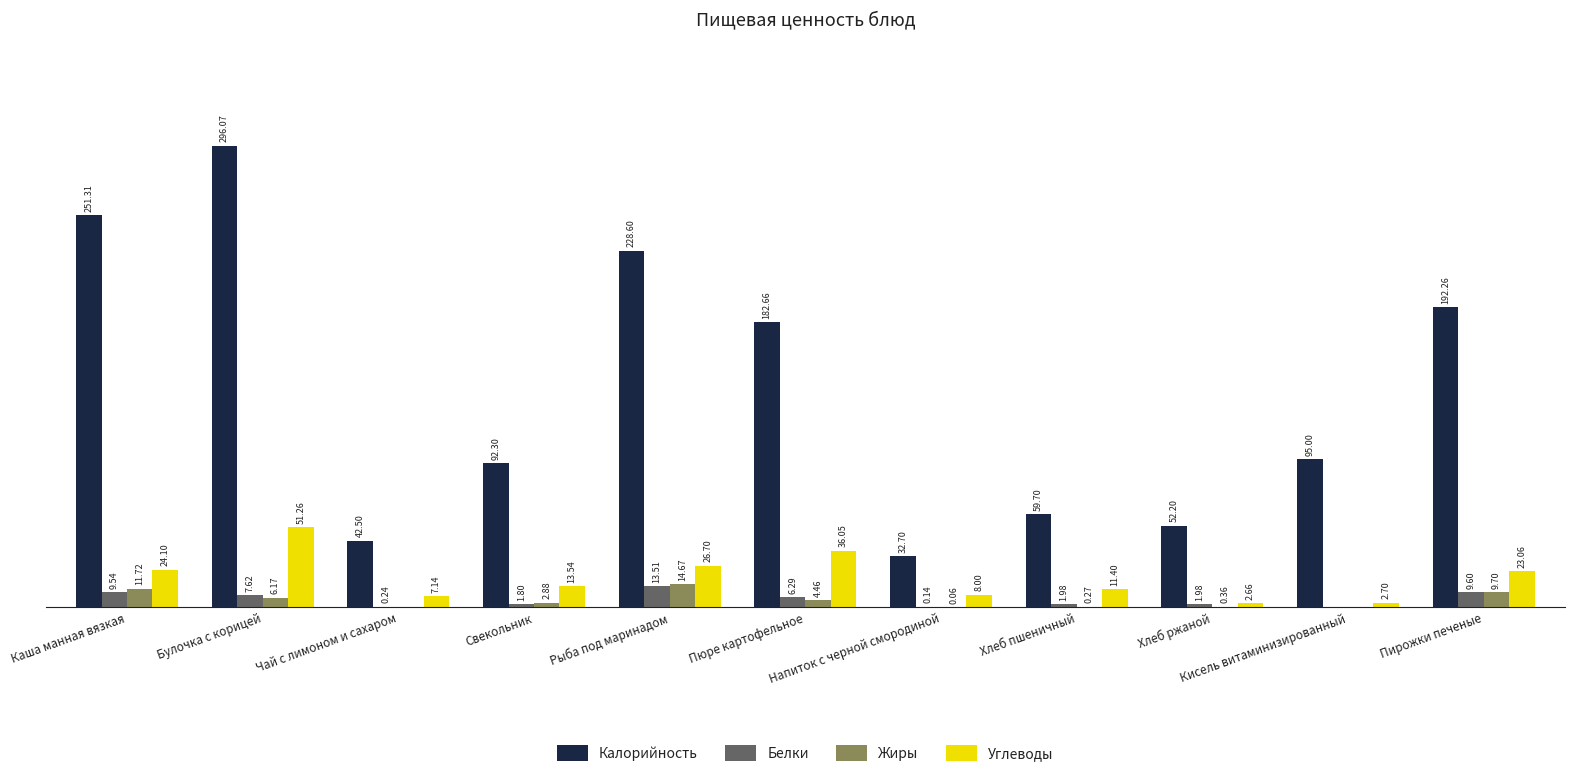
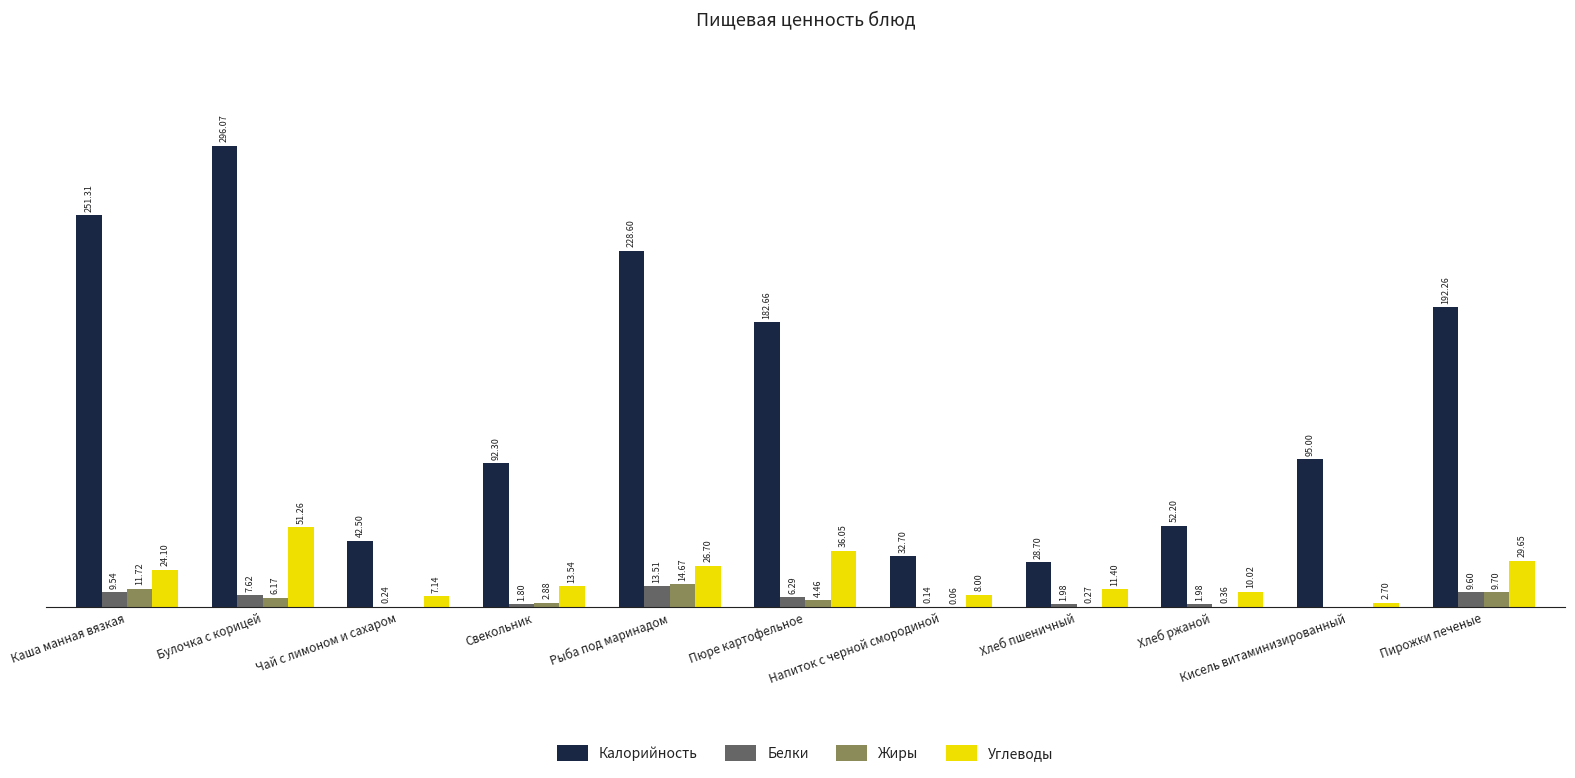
  {
    "Калорийность": {
      "Каша манная вязкая": 251.31,
      "Булочка с корицей": 296.07,
      "Чай с лимоном и сахаром": 42.50,
      "Свекольник": 92.30,
      "Рыба под маринадом": 228.60,
      "Пюре картофельное": 182.66,
      "Напиток с черной смородиной": 32.70,
-     "Хлеб пшеничный": 59.70,
+     "Хлеб пшеничный": 28.70,
      "Хлеб ржаной": 52.20,
      "Кисель витаминизированный": 95.00,
      "Пирожки печеные": 192.26
    },
    "Углеводы": {
      "Каша манная вязкая": 24.10,
      "Булочка с корицей": 51.26,
      "Чай с лимоном и сахаром": 7.14,
      "Свекольник": 13.54,
      "Рыба под маринадом": 26.70,
      "Пюре картофельное": 36.05,
      "Напиток с черной смородиной": 8.00,
      "Хлеб пшеничный": 11.40,
-     "Хлеб ржаной": 2.66,
+     "Хлеб ржаной": 10.02,
      "Кисель витаминизированный": 2.70,
-     "Пирожки печеные": 23.06
+     "Пирожки печеные": 29.65
    }
  }
